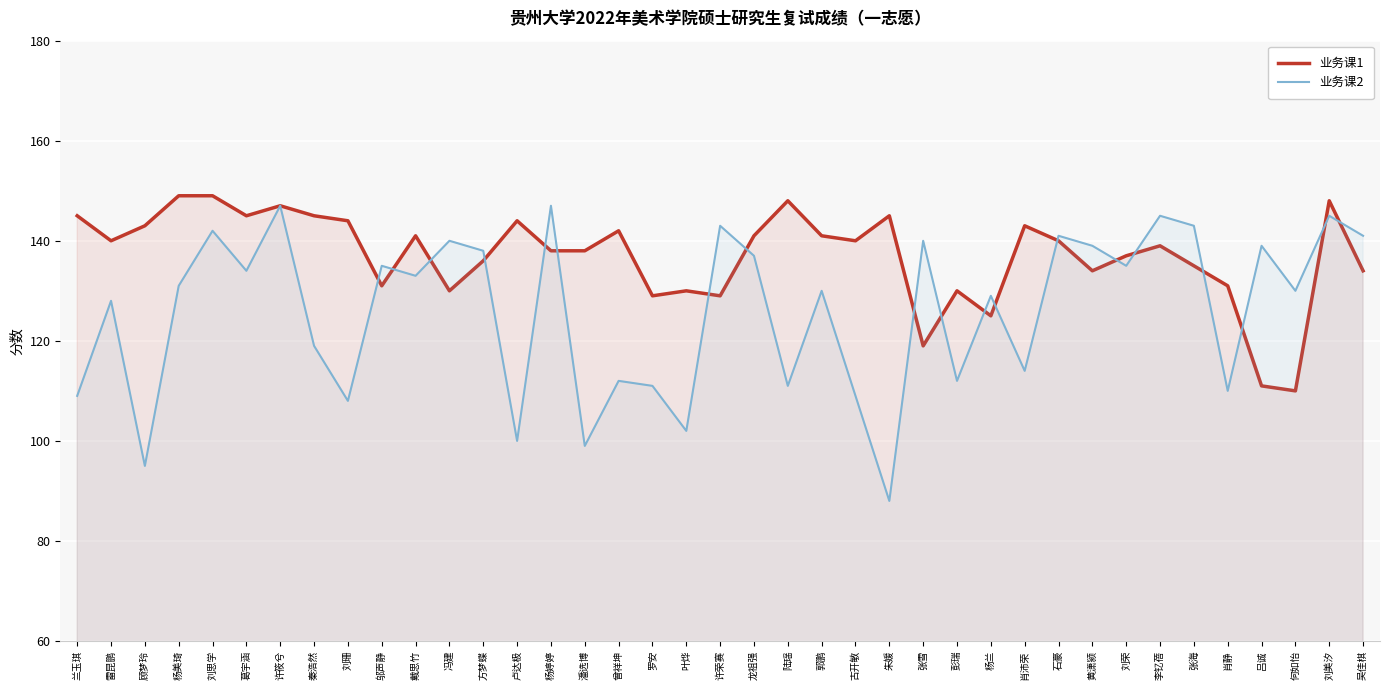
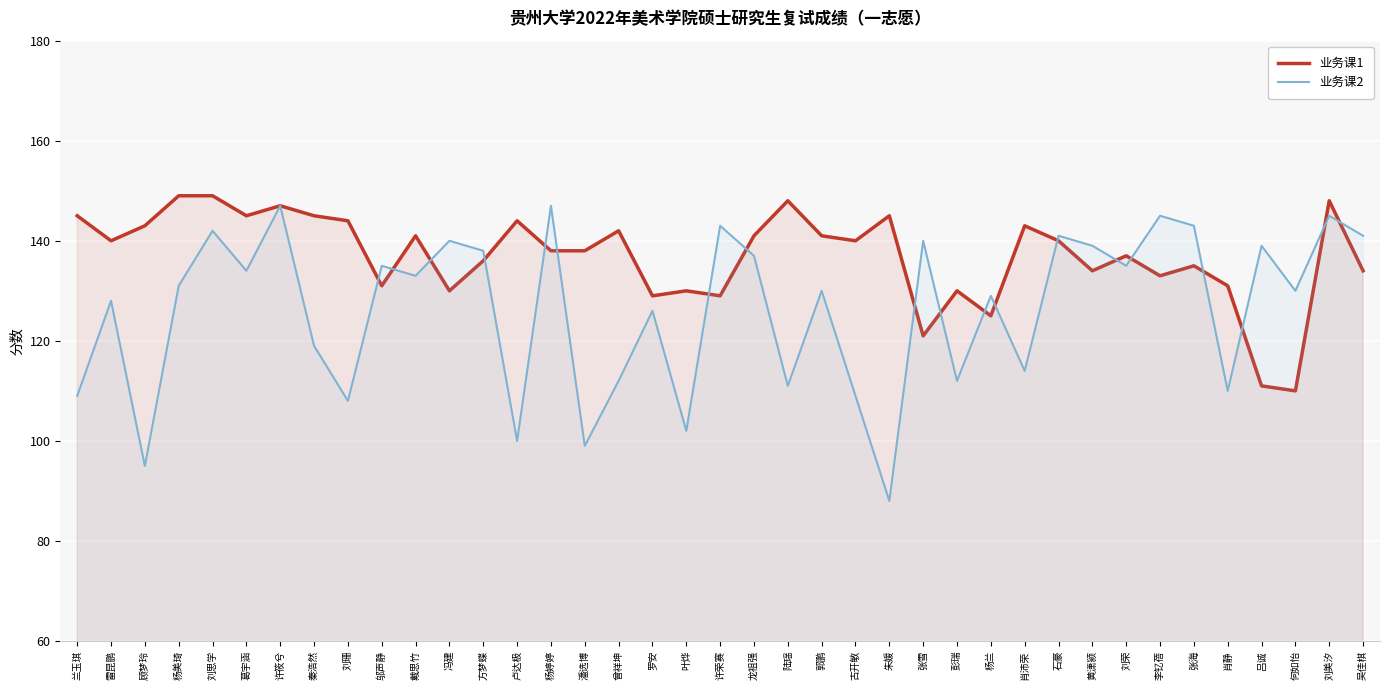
  {
    "业务课1": {
      "兰玉琪": 145,
      "雷昆鹏": 140,
      "顾梦玲": 143,
      "杨美琦": 149,
      "刘思学": 149,
      "葛宇涵": 145,
      "秦浩然": 145,
      "刘珊": 144,
      "邬声静": 131,
      "戴思竹": 141,
      "冯建": 130,
      "方梦蝶": 136,
      "卢达极": 144,
      "杨婷婷": 138,
      "潘选博": 138,
      "曾祥坤": 142,
      "罗安": 129,
      "叶烨": 130,
      "许荣赛": 129,
      "龙祖强": 141,
      "陆瑶": 148,
      "郭鹏": 141,
      "古开敏": 140,
      "朱媛": 145,
-     "张雪": 119,
+     "张雪": 121,
      "彭瑞": 130,
      "杨兰": 125,
      "肖沛荣": 143,
      "石豪": 140,
      "黄潇颍": 134,
      "刘荣": 137,
-     "李钇蓓": 139,
+     "李钇蓓": 133,
      "张海": 135,
      "肖静": 131,
      "吕诚": 111,
      "何如怡": 110,
      "刘美汐": 148,
      "吴佳棋": 134
    },
    "业务课2": {
      "兰玉琪": 109,
      "雷昆鹏": 128,
      "顾梦玲": 95,
      "杨美琦": 131,
      "刘思学": 142,
      "葛宇涵": 134,
      "秦浩然": 119,
      "刘珊": 108,
      "邬声静": 135,
      "戴思竹": 133,
      "冯建": 140,
      "方梦蝶": 138,
      "卢达极": 100,
      "杨婷婷": 147,
      "潘选博": 99,
      "曾祥坤": 112,
-     "罗安": 111,
+     "罗安": 126,
      "叶烨": 102,
      "许荣赛": 143,
      "龙祖强": 137,
      "陆瑶": 111,
      "郭鹏": 130,
      "古开敏": 109,
      "朱媛": 88,
      "张雪": 140,
      "彭瑞": 112,
      "杨兰": 129,
      "肖沛荣": 114,
      "石豪": 141,
      "黄潇颍": 139,
      "刘荣": 135,
      "李钇蓓": 145,
      "张海": 143,
      "肖静": 110,
      "吕诚": 139,
      "何如怡": 130,
      "刘美汐": 145,
      "吴佳棋": 141
    }
  }
